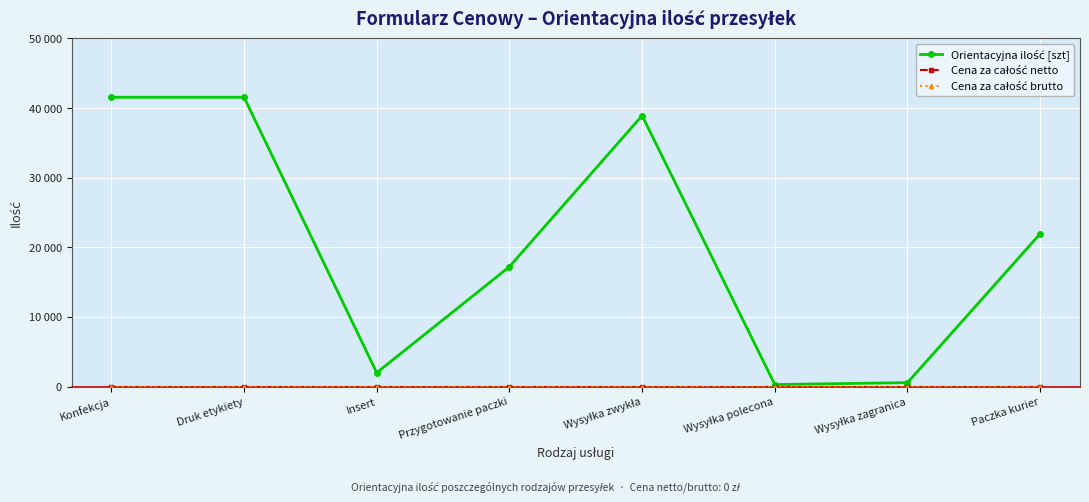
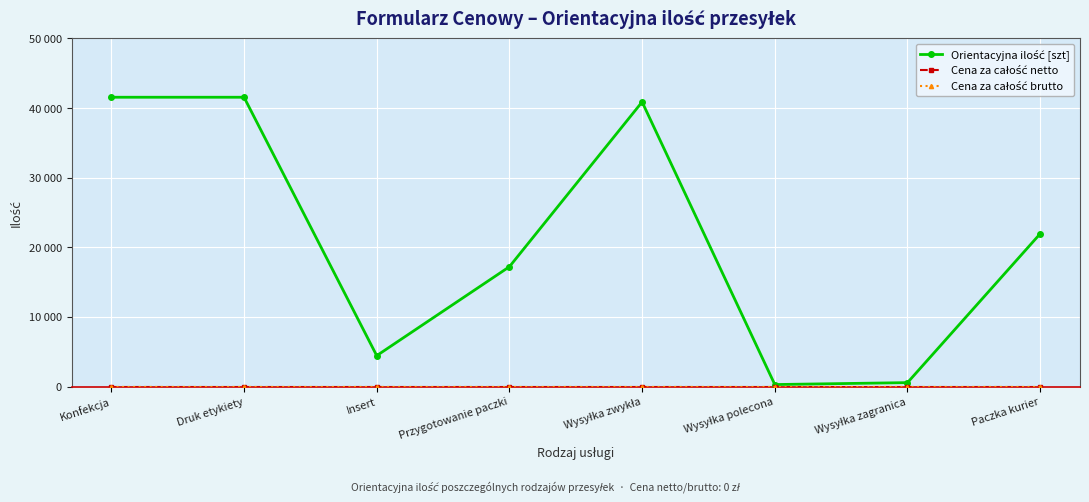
  {
    "Orientacyjna ilość [szt]": {
      "Konfekcja": 42000,
      "Druk etykiety": 42000,
-     "Insert": 2000,
+     "Insert": 4000,
      "Przygotowanie paczki": 17000,
-     "Wysyłka zwykła": 39000,
+     "Wysyłka zwykła": 41000,
      "Wysyłka zagranica": 1000,
      "Paczka kurier": 22000
    },
    "Cena za całość brutto": {
      "Konfekcja": 0,
      "Druk etykiety": 0,
      "Insert": 0,
      "Przygotowanie paczki": 0,
      "Wysyłka zwykła": 0,
      "Wysyłka zagranica": 0,
      "Paczka kurier": 0
    }
  }
